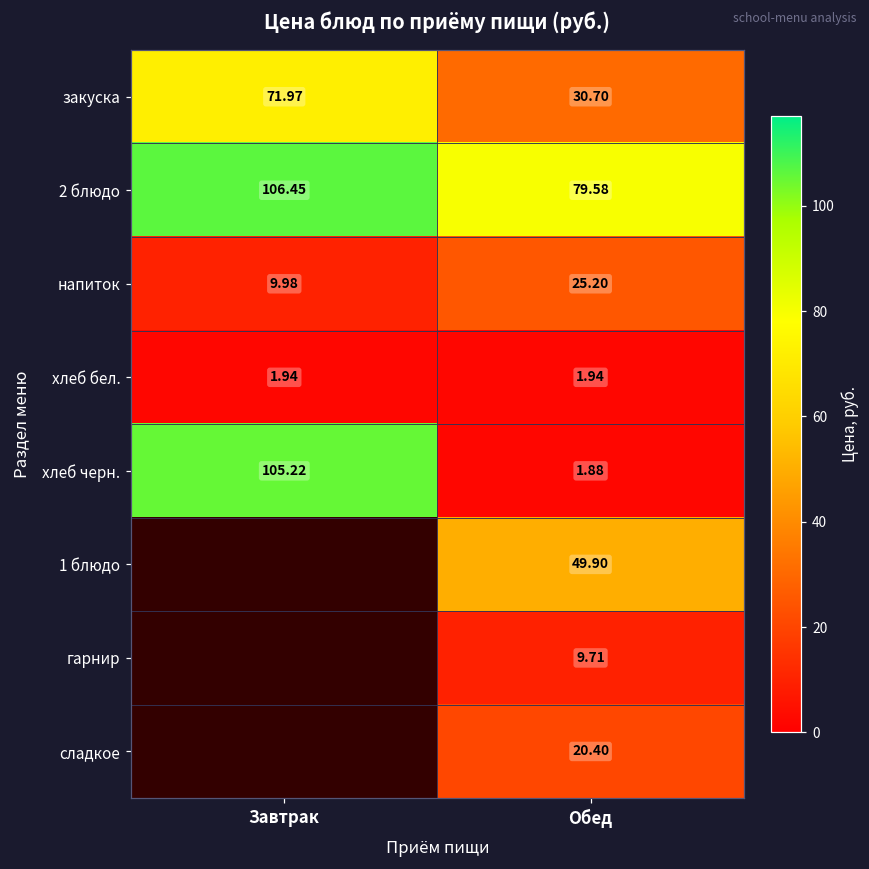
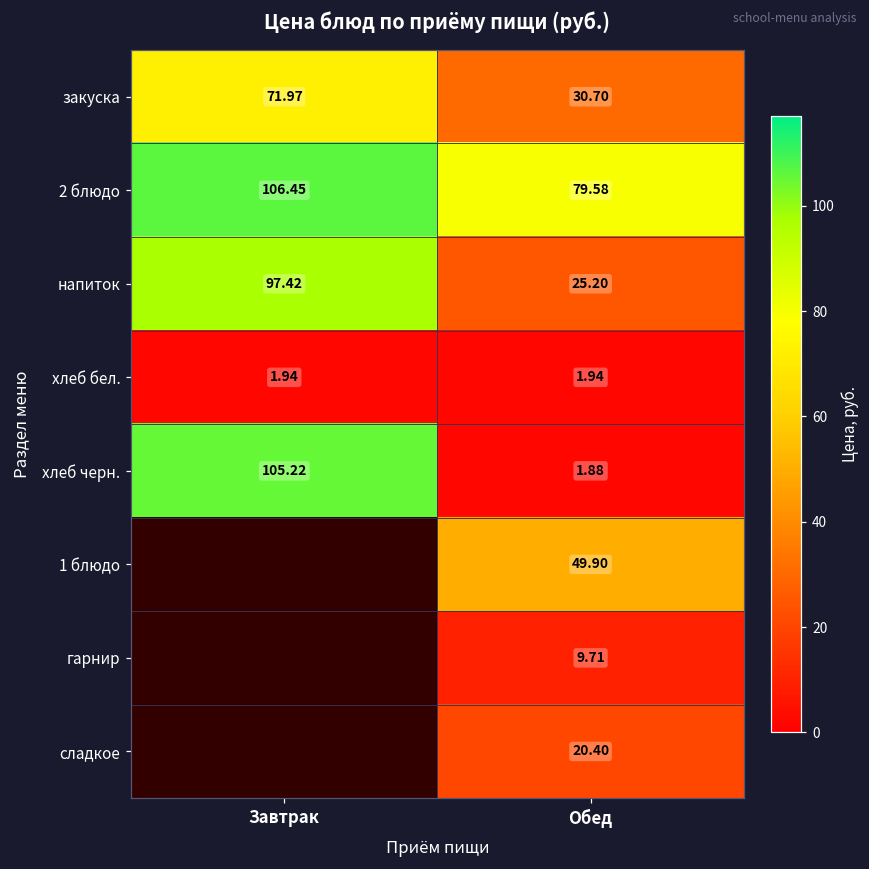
  {
    "напиток": {
-     "Завтрак": 9.98
+     "Завтрак": 97.42
    }
  }
